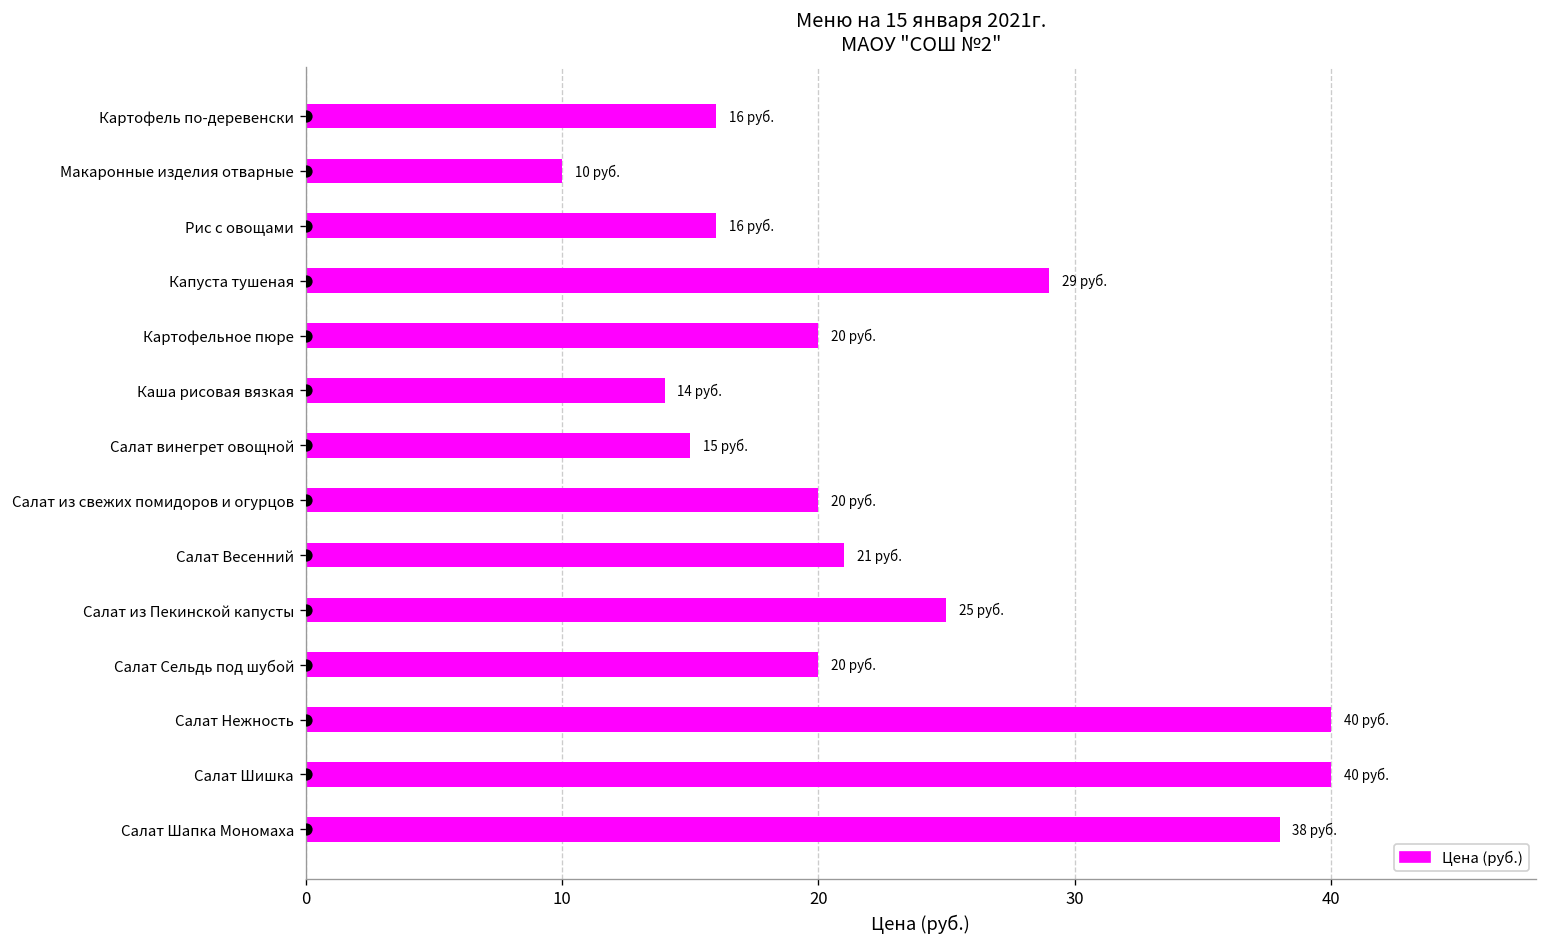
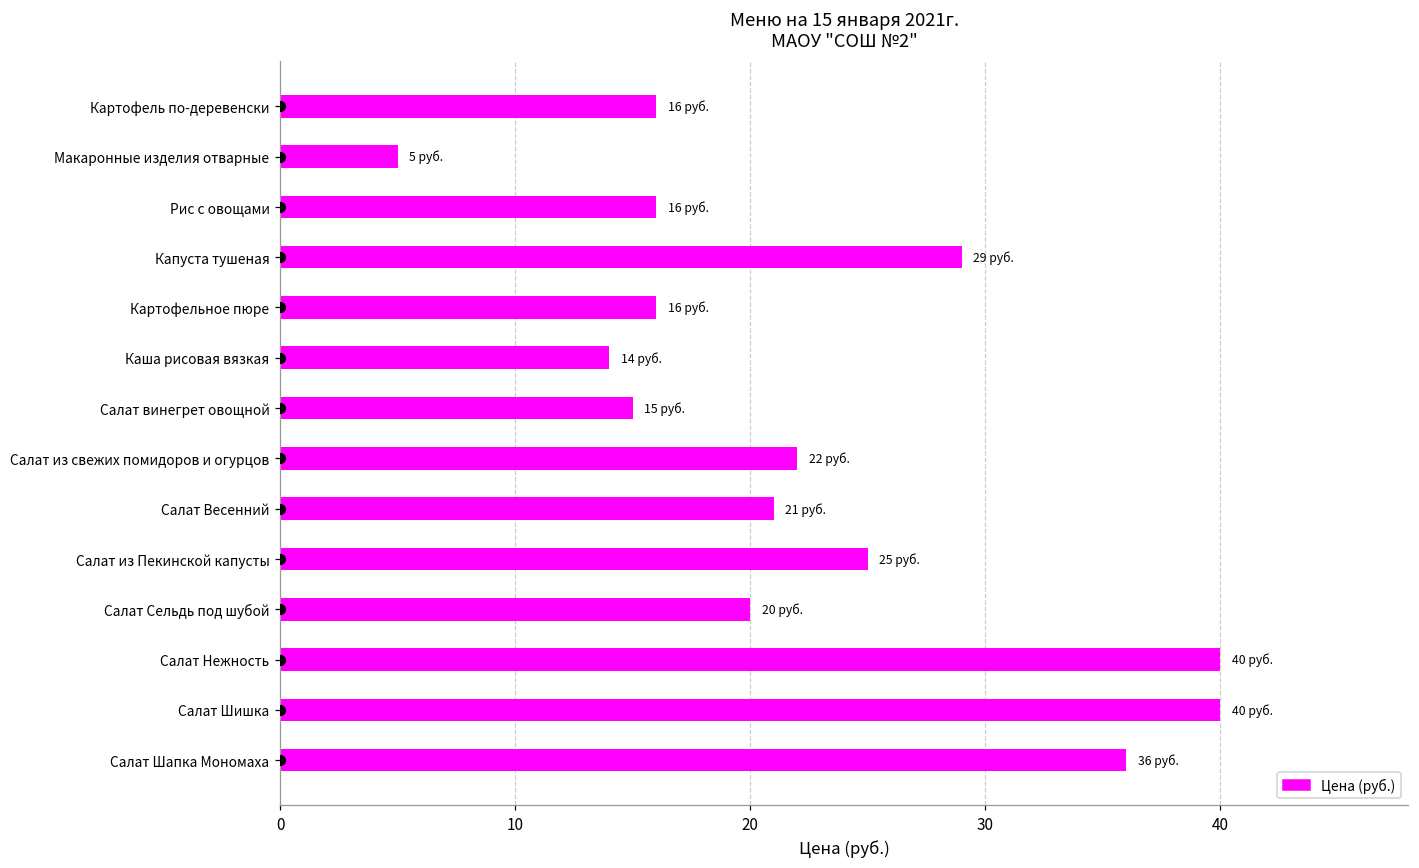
  {
    "Цена (руб.)": {
      "Картофель по-деревенски": 16,
-     "Макаронные изделия отварные": 10,
+     "Макаронные изделия отварные": 5,
      "Рис с овощами": 16,
      "Капуста тушеная": 29,
-     "Картофельное пюре": 20,
+     "Картофельное пюре": 16,
      "Каша рисовая вязкая": 14,
      "Салат винегрет овощной": 15,
-     "Салат из свежих помидоров и огурцов": 20,
+     "Салат из свежих помидоров и огурцов": 22,
      "Салат Весенний": 21,
      "Салат из Пекинской капусты": 25,
      "Салат Сельдь под шубой": 20,
      "Салат Нежность": 40,
      "Салат Шишка": 40,
-     "Салат Шапка Мономаха": 38
+     "Салат Шапка Мономаха": 36
    }
  }
